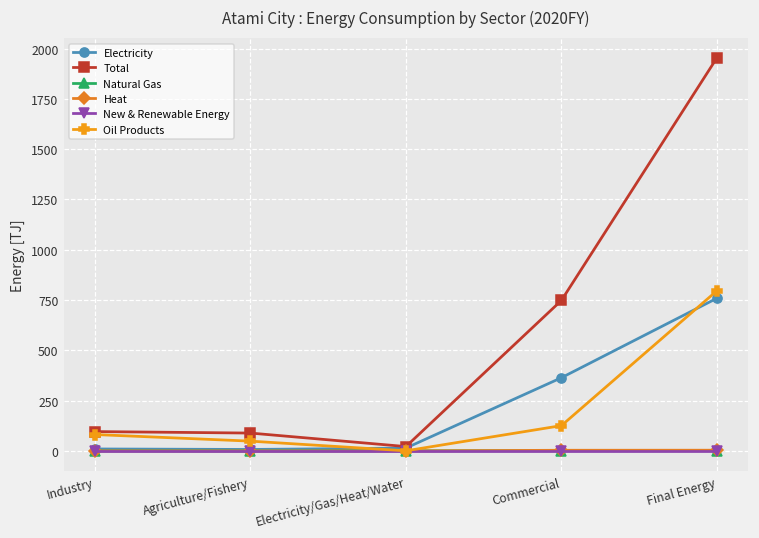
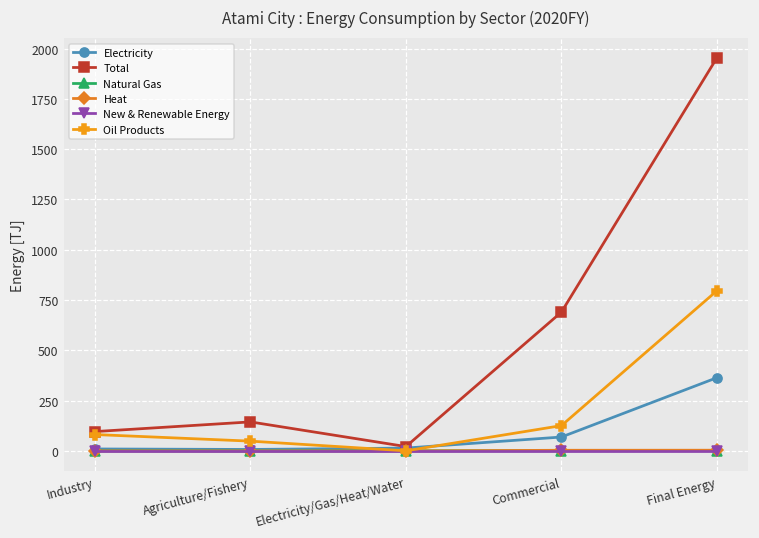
  {
    "Electricity": {
-     "Commercial": 360,
-     "Final Energy": 760
+     "Commercial": 70,
+     "Final Energy": 360
    },
    "Total": {
      "Industry": 100,
-     "Agriculture/Fishery": 90,
-     "Commercial": 750,
+     "Agriculture/Fishery": 140,
+     "Commercial": 690,
      "Final Energy": 1950
    }
  }
